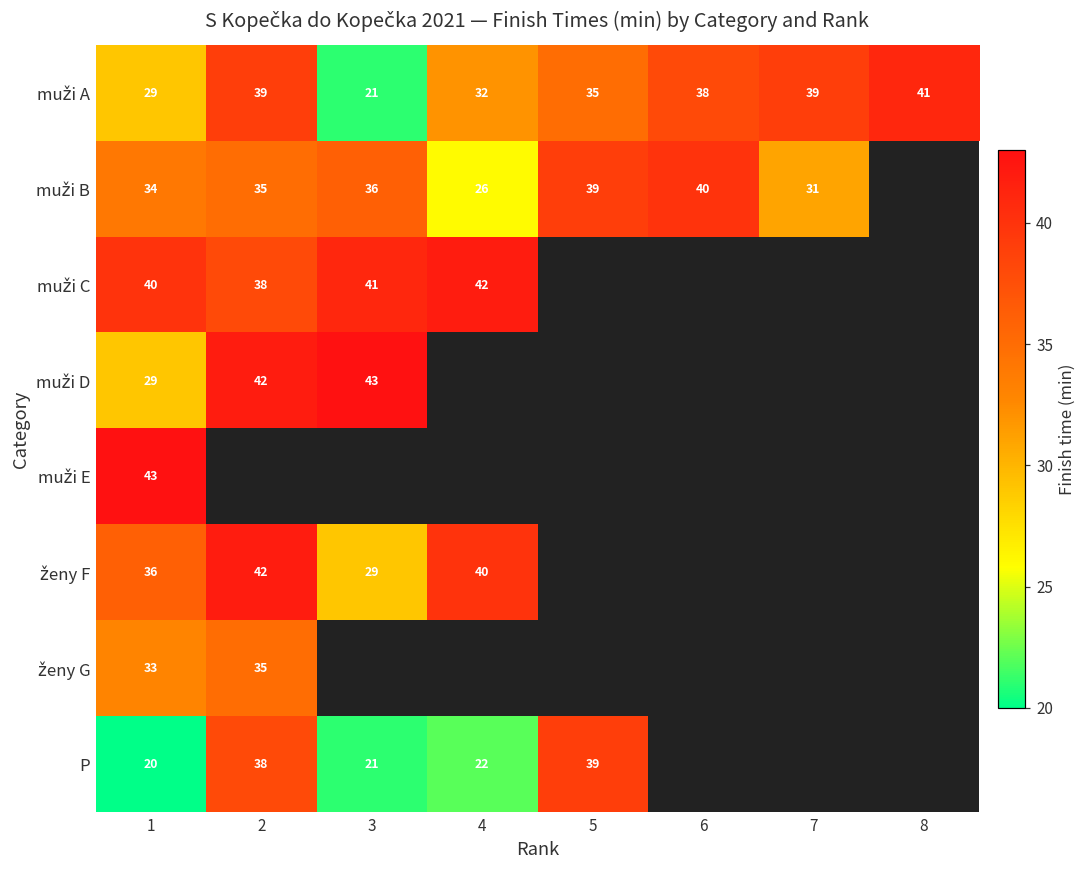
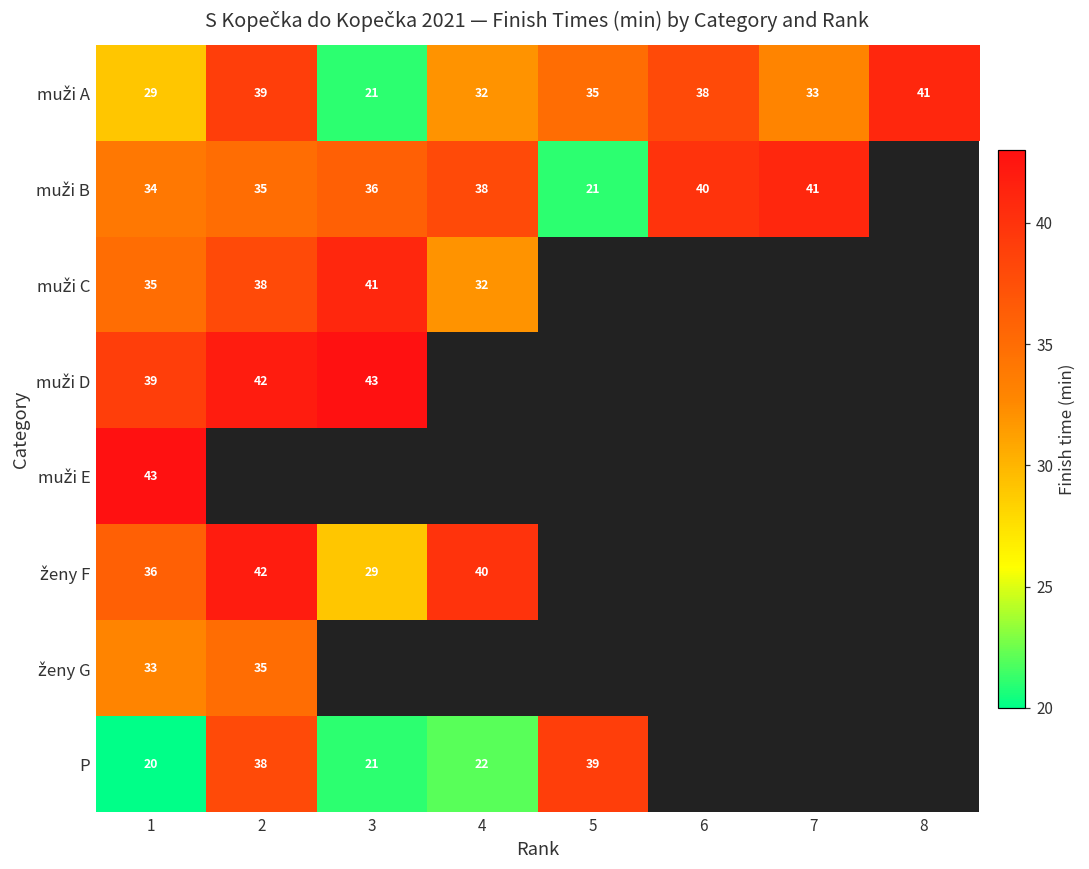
  {
    "muži A": {
      "1": 29,
      "2": 39,
      "3": 21,
      "4": 32,
      "5": 35,
      "6": 38,
-     "7": 39,
+     "7": 33,
      "8": 41
    },
    "muži B": {
      "1": 34,
      "2": 35,
      "3": 36,
-     "4": 26,
-     "5": 39,
+     "4": 38,
+     "5": 21,
      "6": 40,
-     "7": 31
+     "7": 41
    },
    "muži C": {
-     "1": 40,
+     "1": 35,
      "2": 38,
      "3": 41,
-     "4": 42
+     "4": 32
    },
    "muži D": {
-     "1": 29,
+     "1": 39,
      "2": 42,
      "3": 43
    },
    "muži E": {
      "1": 43
    },
    "ženy F": {
      "1": 36,
      "2": 42,
      "3": 29,
      "4": 40
    },
    "ženy G": {
      "1": 33,
      "2": 35
    },
    "P": {
      "1": 20,
      "2": 38,
      "3": 21,
      "4": 22,
      "5": 39
    }
  }
